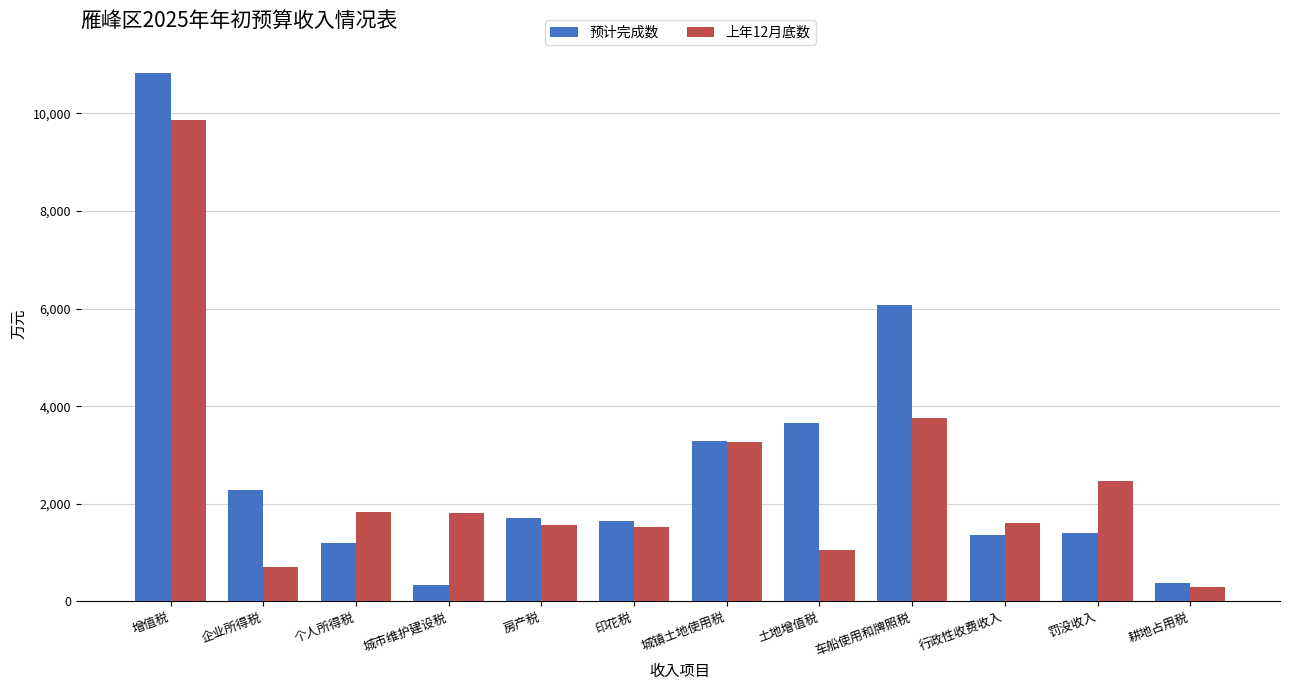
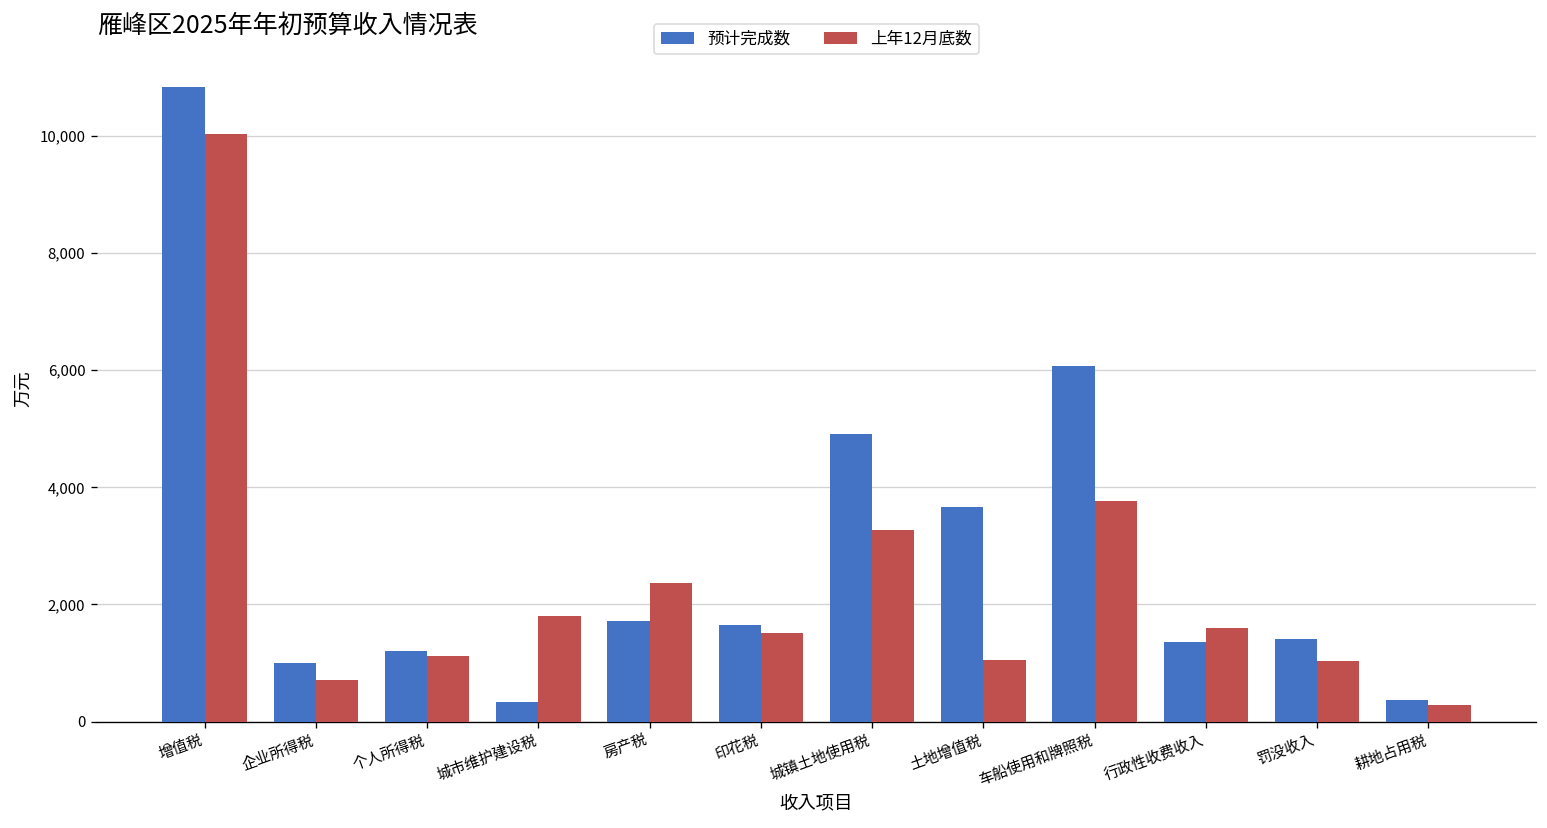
  {
    "预计完成数": {
      "增值税": "10,800",
-     "企业所得税": "2,300",
+     "企业所得税": "1,000",
      "个人所得税": "1,200",
      "城市维护建设税": "300",
      "房产税": "1,700",
      "印花税": "1,700",
-     "城镇土地使用税": "3,300",
+     "城镇土地使用税": "4,900",
      "土地增值税": "3,700",
      "车船使用和牌照税": "6,100",
      "行政性收费收入": "1,400",
      "罚没收入": "1,400",
      "耕地占用税": "400"
    },
    "上年12月底数": {
-     "增值税": "9,900",
+     "增值税": "10,000",
      "企业所得税": "700",
-     "个人所得税": "1,800",
+     "个人所得税": "1,100",
      "城市维护建设税": "1,800",
-     "房产税": "1,600",
+     "房产税": "2,400",
      "印花税": "1,500",
      "城镇土地使用税": "3,300",
      "土地增值税": "1,000",
      "车船使用和牌照税": "3,800",
      "行政性收费收入": "1,600",
-     "罚没收入": "2,500",
+     "罚没收入": "1,000",
      "耕地占用税": "300"
    }
  }
